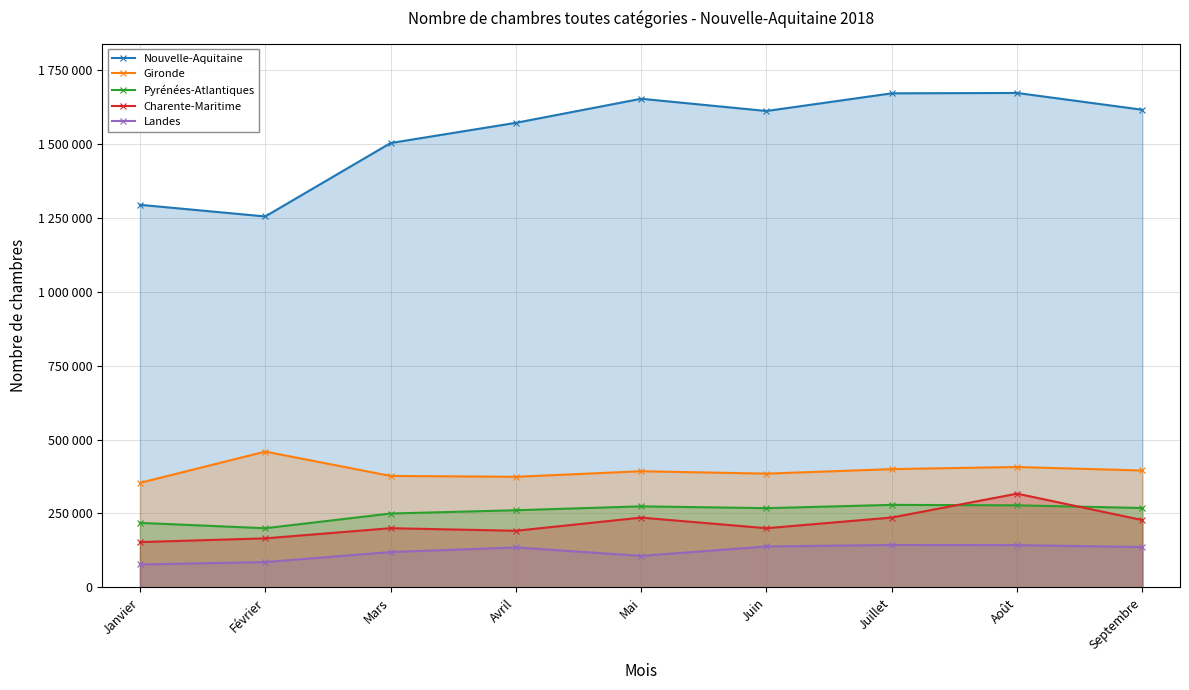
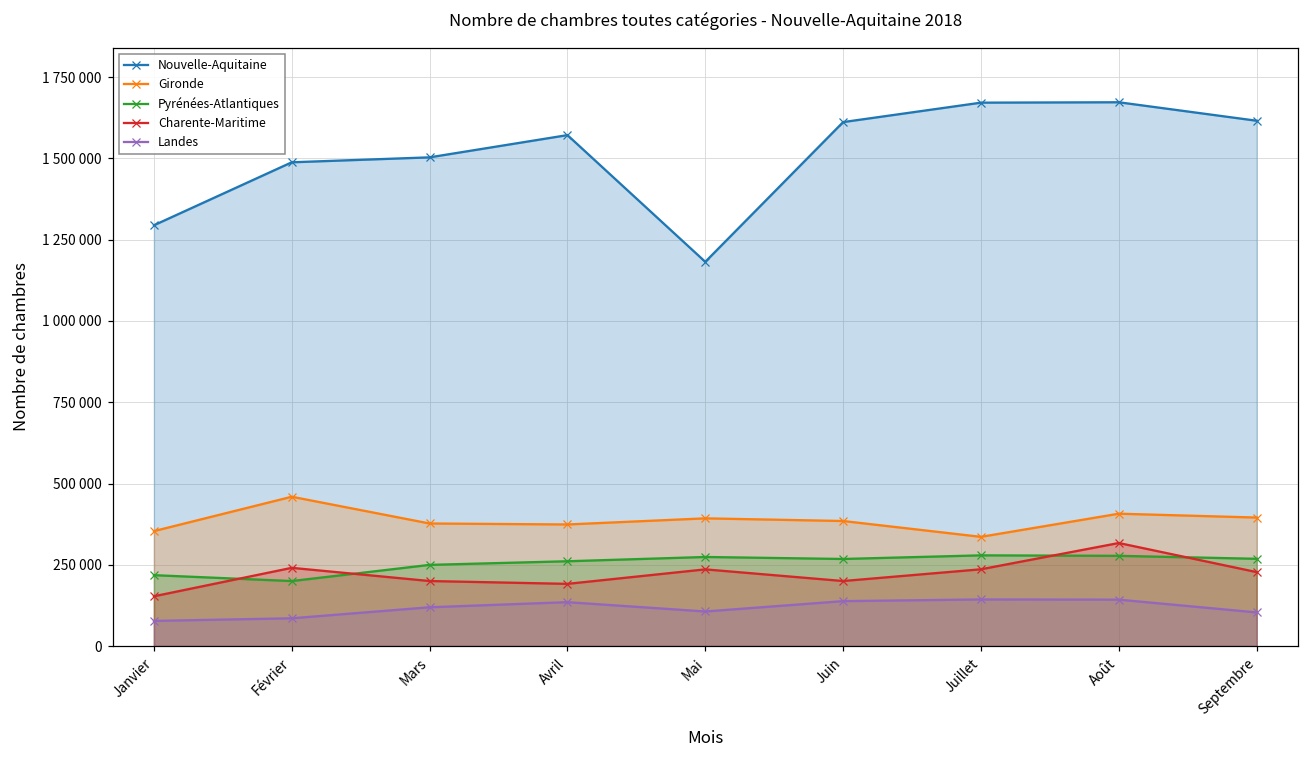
  {
    "Nouvelle-Aquitaine": {
      "Janvier": 1290000,
-     "Février": 1250000,
+     "Février": 1490000,
      "Mars": 1500000,
      "Avril": 1570000,
-     "Mai": 1650000,
+     "Mai": 1180000,
      "Juin": 1610000,
      "Juillet": 1670000,
      "Août": 1670000,
      "Septembre": 1620000
    },
    "Gironde": {
      "Janvier": 350000,
      "Février": 460000,
      "Mars": 380000,
      "Avril": 370000,
      "Mai": 390000,
      "Juin": 380000,
-     "Juillet": 400000,
+     "Juillet": 340000,
      "Août": 410000,
      "Septembre": 400000
    },
    "Pyrénées-Atlantiques": {
      "Janvier": 220000,
      "Février": 200000,
      "Mars": 250000,
      "Avril": 260000,
      "Mai": 270000,
      "Juin": 270000,
      "Juillet": 280000,
      "Août": 280000,
      "Septembre": 270000
    },
    "Charente-Maritime": {
      "Janvier": 150000,
-     "Février": 170000,
+     "Février": 240000,
      "Mars": 200000,
      "Avril": 190000,
      "Mai": 240000,
      "Juin": 200000,
      "Juillet": 240000,
      "Août": 320000,
      "Septembre": 230000
    },
    "Landes": {
      "Janvier": 80000,
      "Février": 90000,
      "Mars": 120000,
      "Avril": 140000,
      "Mai": 110000,
      "Juin": 140000,
      "Juillet": 140000,
      "Août": 140000,
-     "Septembre": 140000
+     "Septembre": 100000
    }
  }
